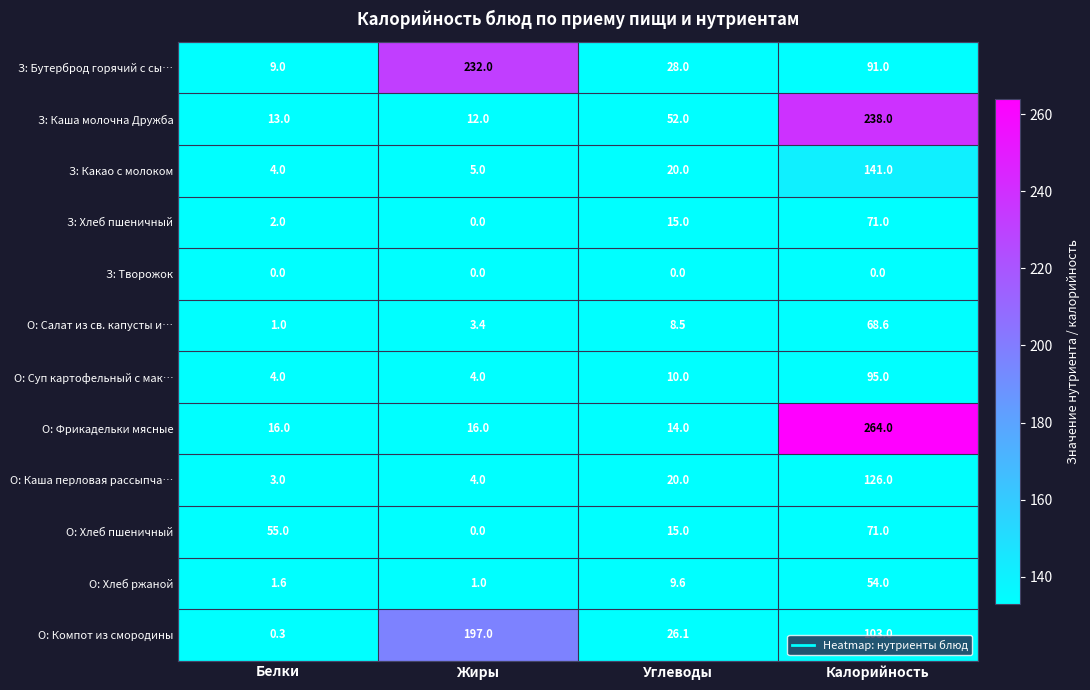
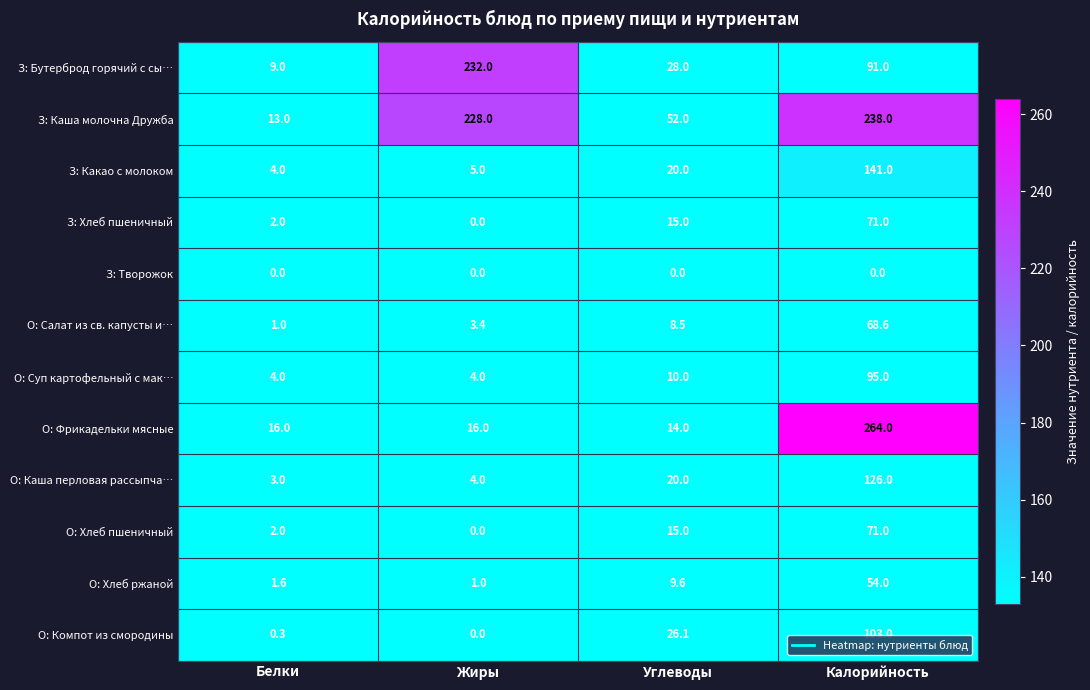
  {
    "З: Бутерброд горячий с сы…": {
      "Белки": 9.0,
      "Жиры": 232.0,
      "Углеводы": 28.0,
      "Калорийность": 91.0
    },
    "З: Каша молочна Дружба": {
      "Белки": 13.0,
-     "Жиры": 12.0,
+     "Жиры": 228.0,
      "Углеводы": 52.0,
      "Калорийность": 238.0
    },
    "З: Какао с молоком": {
      "Белки": 4.0,
      "Жиры": 5.0,
      "Углеводы": 20.0,
      "Калорийность": 141.0
    },
    "З: Хлеб пшеничный": {
      "Белки": 2.0,
      "Жиры": 0.0,
      "Углеводы": 15.0,
      "Калорийность": 71.0
    },
    "З: Творожок": {
      "Белки": 0.0,
      "Жиры": 0.0,
      "Углеводы": 0.0,
      "Калорийность": 0.0
    },
    "О: Салат из св. капусты и…": {
      "Белки": 1.0,
      "Жиры": 3.4,
      "Углеводы": 8.5,
      "Калорийность": 68.6
    },
    "О: Суп картофельный с мак…": {
      "Белки": 4.0,
      "Жиры": 4.0,
      "Углеводы": 10.0,
      "Калорийность": 95.0
    },
    "О: Фрикадельки мясные": {
      "Белки": 16.0,
      "Жиры": 16.0,
      "Углеводы": 14.0,
      "Калорийность": 264.0
    },
    "О: Каша перловая рассыпча…": {
      "Белки": 3.0,
      "Жиры": 4.0,
      "Углеводы": 20.0,
      "Калорийность": 126.0
    },
    "О: Хлеб пшеничный": {
-     "Белки": 55.0,
+     "Белки": 2.0,
      "Жиры": 0.0,
      "Углеводы": 15.0,
      "Калорийность": 71.0
    },
    "О: Хлеб ржаной": {
      "Белки": 1.6,
      "Жиры": 1.0,
      "Углеводы": 9.6,
      "Калорийность": 54.0
    },
    "О: Компот из смородины": {
      "Белки": 0.3,
-     "Жиры": 197.0,
+     "Жиры": 0.0,
      "Углеводы": 26.1
    }
  }
